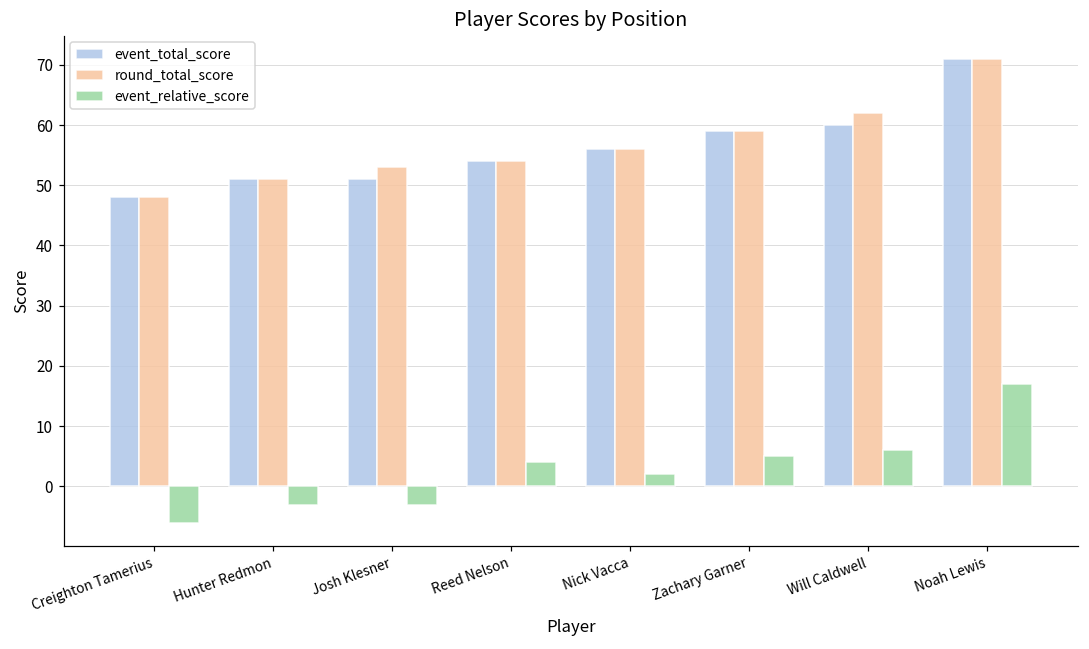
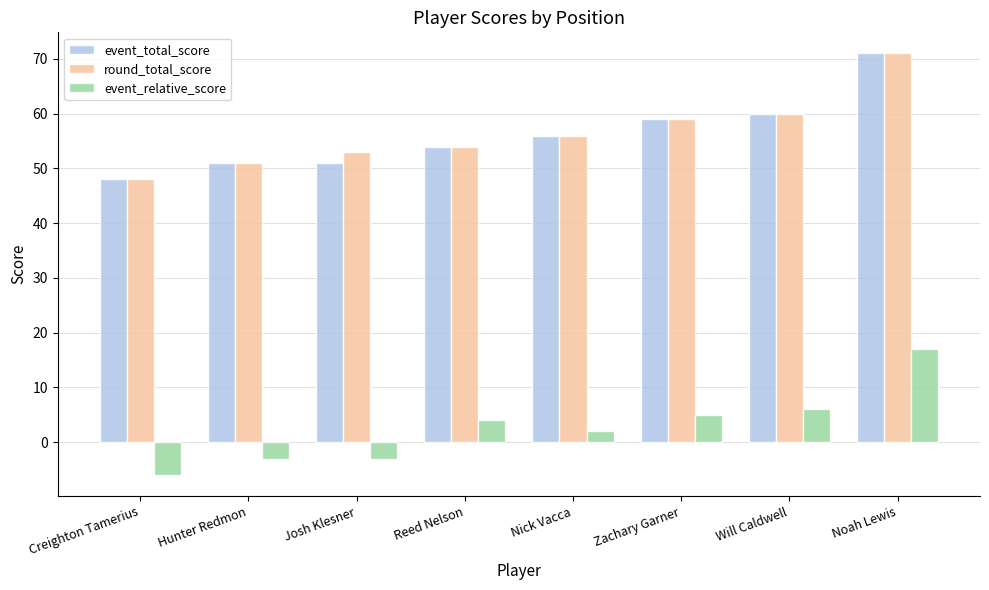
  {
    "event_total_score": {
      "Creighton Tamerius": 48,
      "Hunter Redmon": 51,
      "Josh Klesner": 51,
      "Reed Nelson": 54,
      "Nick Vacca": 56,
      "Zachary Garner": 59,
      "Will Caldwell": 60,
      "Noah Lewis": 71
    },
    "round_total_score": {
      "Creighton Tamerius": 48,
      "Hunter Redmon": 51,
      "Josh Klesner": 53,
      "Reed Nelson": 54,
      "Nick Vacca": 56,
      "Zachary Garner": 59,
-     "Will Caldwell": 62,
+     "Will Caldwell": 60,
      "Noah Lewis": 71
    },
    "event_relative_score": {
      "Creighton Tamerius": -6,
      "Hunter Redmon": -3,
      "Josh Klesner": -3,
      "Reed Nelson": 4,
      "Nick Vacca": 2,
      "Zachary Garner": 5,
      "Will Caldwell": 6,
      "Noah Lewis": 17
    }
  }
